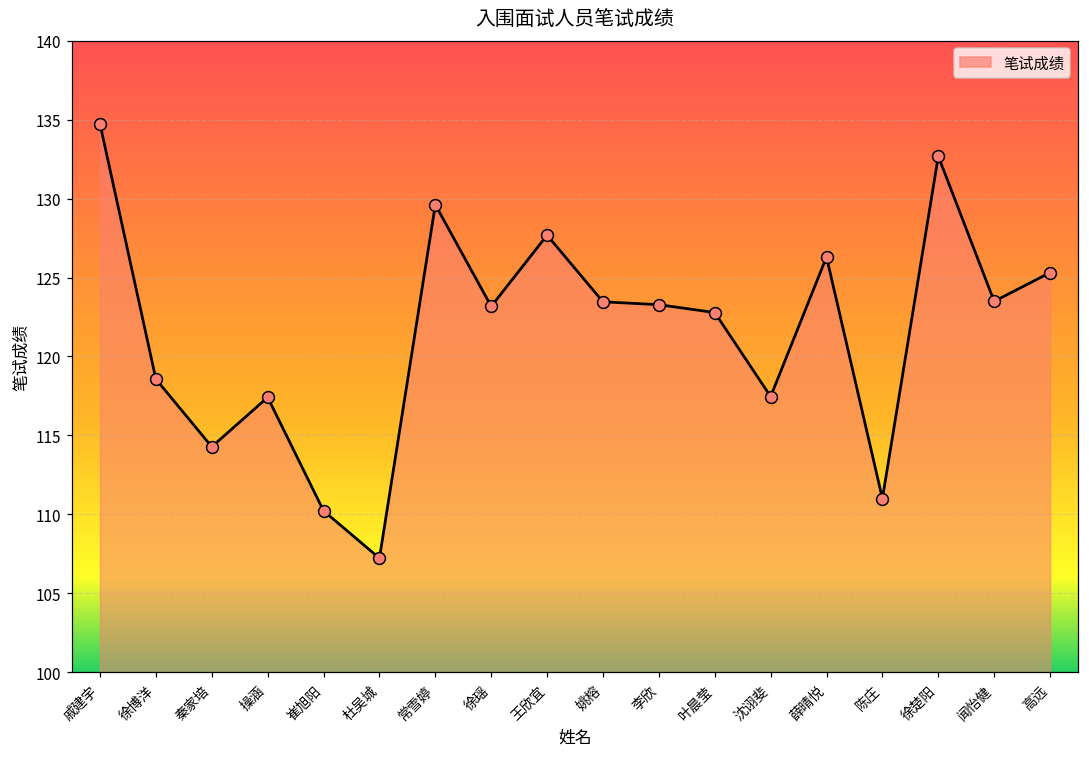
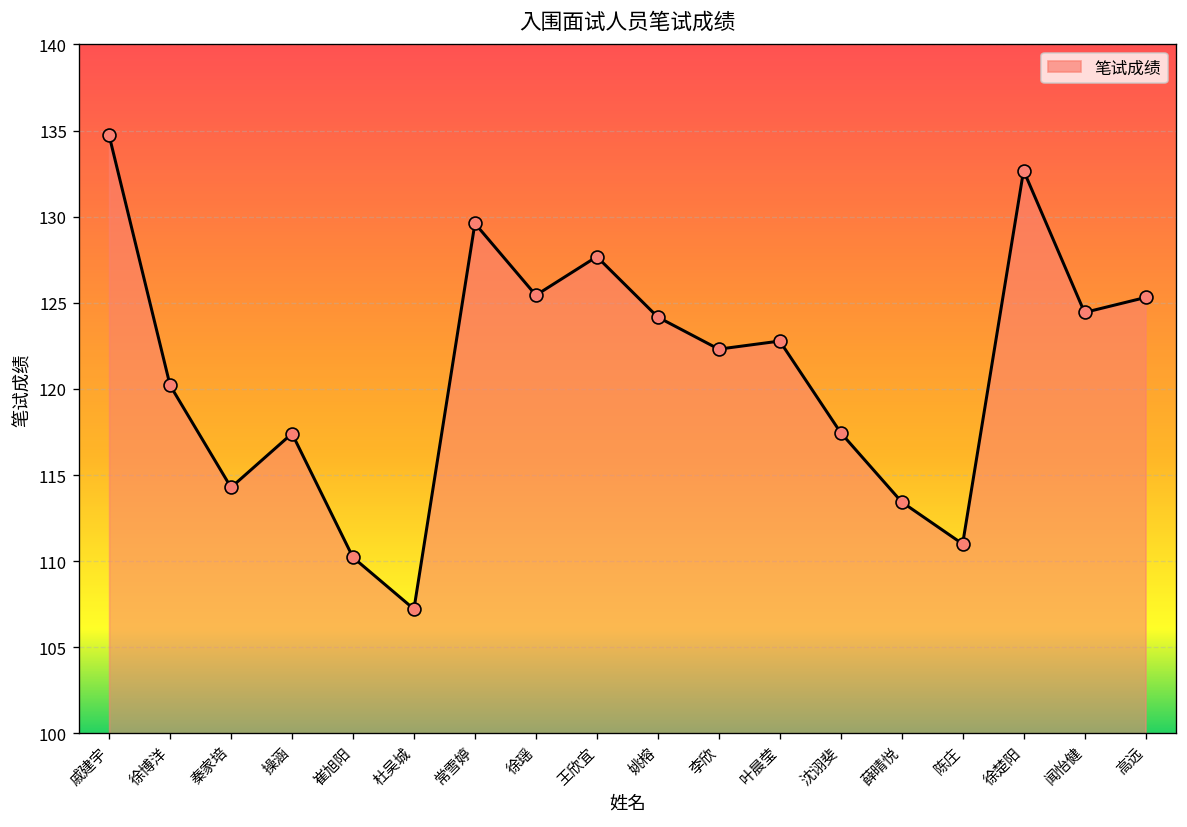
  {
    "戚建宇": 134.7,
-   "徐博洋": 118.6,
+   "徐博洋": 120.2,
    "秦家培": 114.3,
    "操涵": 117.4,
    "崔旭阳": 110.2,
    "杜吴城": 107.2,
    "常雪婷": 129.6,
-   "徐瑶": 123.2,
+   "徐瑶": 125.4,
    "王欣宜": 127.7,
-   "姚榕": 123.5,
-   "李欣": 123.3,
+   "姚榕": 124.2,
+   "李欣": 122.3,
    "叶晨莹": 122.8,
    "沈诩斐": 117.5,
-   "薛晴悦": 126.3,
+   "薛晴悦": 113.4,
    "陈庄": 111.0,
    "徐楚阳": 132.7,
-   "闻怡健": 123.5,
+   "闻怡健": 124.4,
    "高远": 125.3
  }
